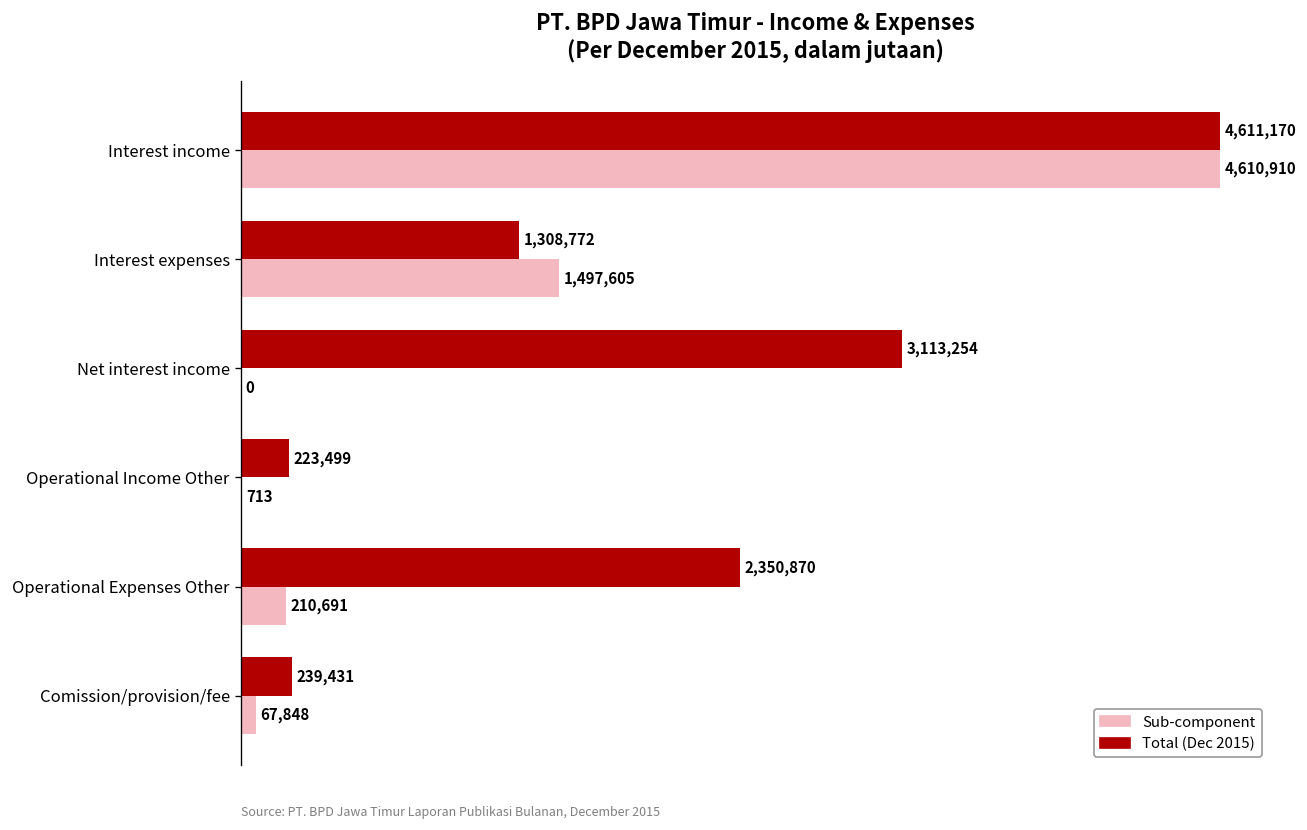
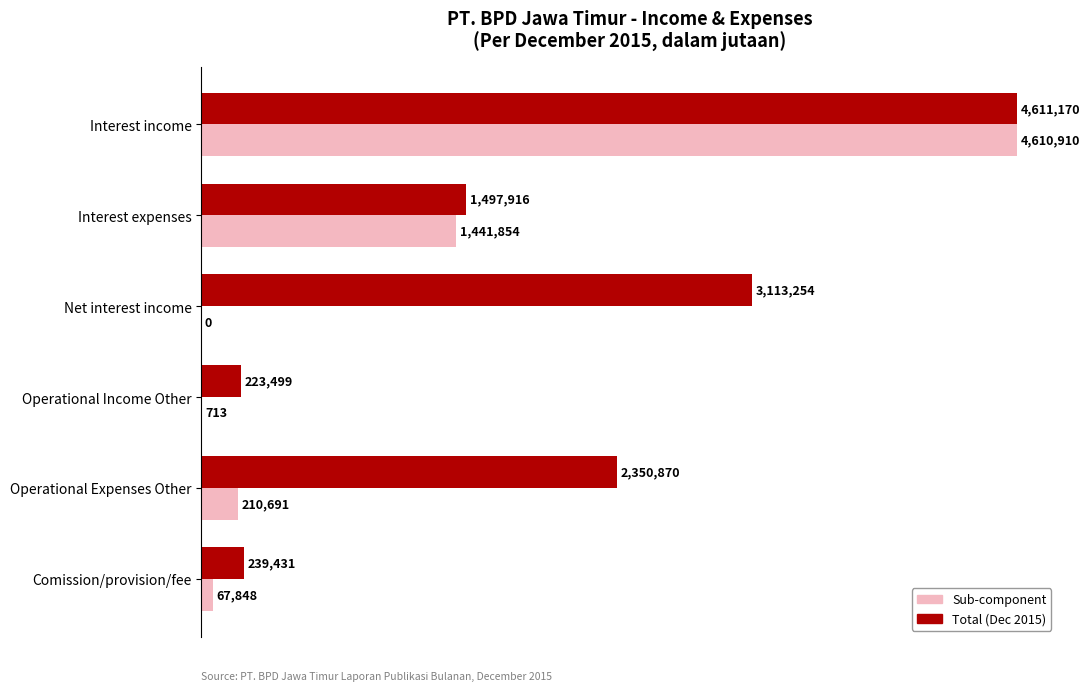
  {
    "Sub-component": {
      "Interest income": "4,610,910",
-     "Interest expenses": "1,497,605",
+     "Interest expenses": "1,441,854",
      "Net interest income": "0",
      "Operational Income Other": "713",
      "Operational Expenses Other": "210,691",
      "Comission/provision/fee": "67,848"
    },
    "Total (Dec 2015)": {
      "Interest income": "4,611,170",
-     "Interest expenses": "1,308,772",
+     "Interest expenses": "1,497,916",
      "Net interest income": "3,113,254",
      "Operational Income Other": "223,499",
      "Operational Expenses Other": "2,350,870",
      "Comission/provision/fee": "239,431"
    }
  }
